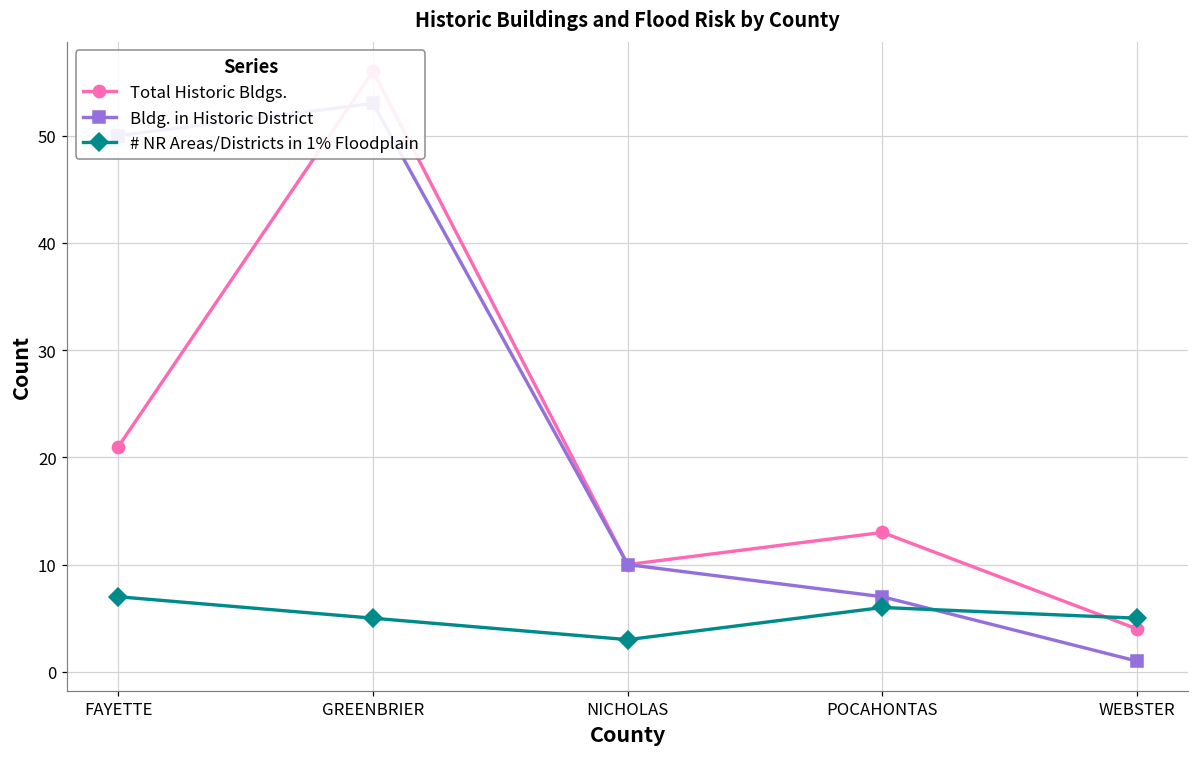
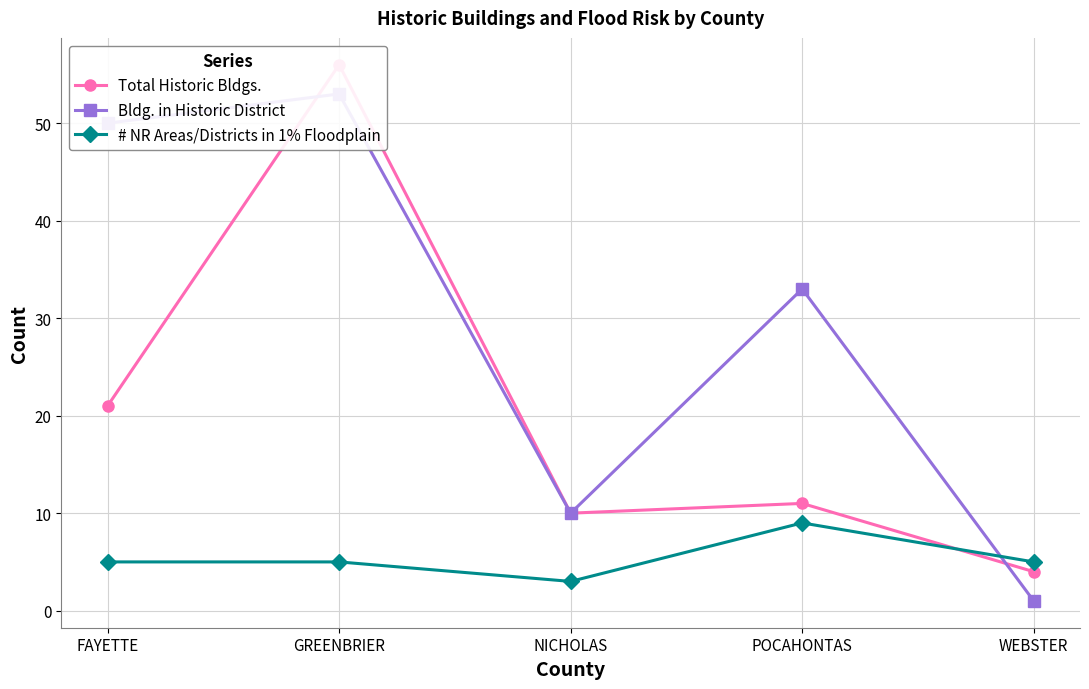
  {
    "Total Historic Bldgs.": {
      "FAYETTE": 21,
-     "POCAHONTAS": 13,
+     "POCAHONTAS": 11,
      "WEBSTER": 4
    },
    "Bldg. in Historic District": {
-     "POCAHONTAS": 7,
+     "POCAHONTAS": 33,
      "WEBSTER": 1
    },
    "# NR Areas/Districts in 1% Floodplain": {
-     "FAYETTE": 7,
+     "FAYETTE": 5,
      "GREENBRIER": 5,
      "NICHOLAS": 3,
-     "POCAHONTAS": 6,
+     "POCAHONTAS": 9,
      "WEBSTER": 5
    }
  }
